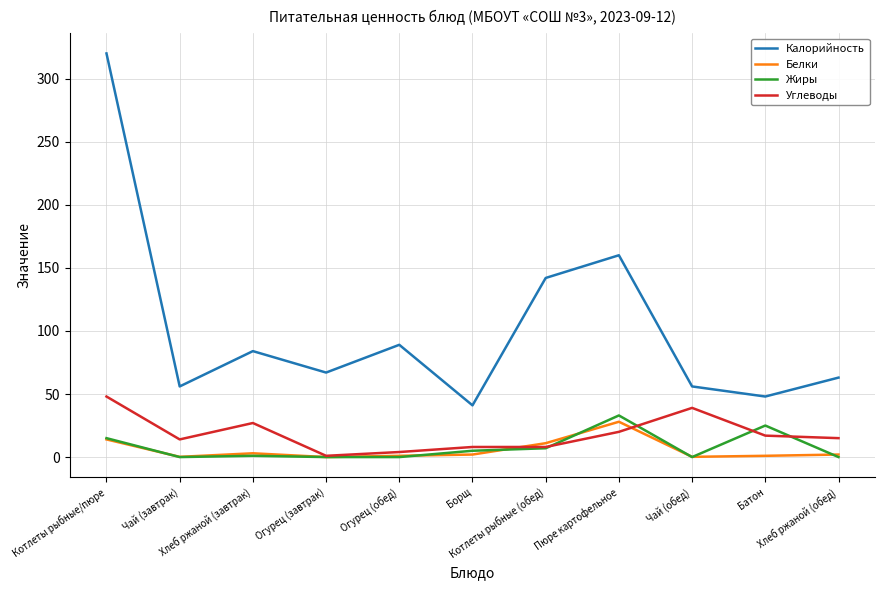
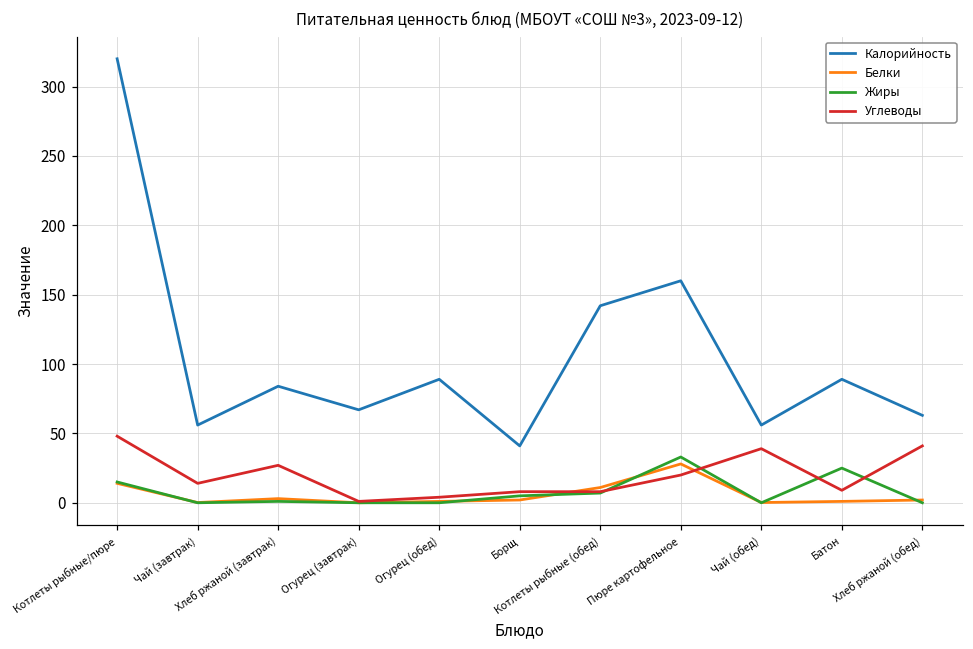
  {
    "Калорийность": {
      "Котлеты рыбные/пюре": 320,
      "Чай (завтрак)": 56,
      "Хлеб ржаной (завтрак)": 84,
      "Огурец (завтрак)": 67,
      "Огурец (обед)": 89,
      "Борщ": 41,
      "Котлеты рыбные (обед)": 142,
      "Пюре картофельное": 160,
      "Чай (обед)": 56,
-     "Батон": 48,
+     "Батон": 89,
      "Хлеб ржаной (обед)": 63
    },
    "Белки": {
      "Борщ": 2,
      "Котлеты рыбные (обед)": 11,
      "Пюре картофельное": 28,
      "Батон": 1,
      "Хлеб ржаной (обед)": 2
    },
    "Жиры": {
      "Борщ": 5,
      "Пюре картофельное": 33,
      "Батон": 25,
      "Хлеб ржаной (обед)": 0
    },
    "Углеводы": {
      "Котлеты рыбные/пюре": 48,
      "Чай (завтрак)": 14,
      "Хлеб ржаной (завтрак)": 27,
      "Огурец (обед)": 4,
      "Борщ": 8,
      "Пюре картофельное": 20,
      "Чай (обед)": 39,
-     "Батон": 17,
-     "Хлеб ржаной (обед)": 15
+     "Батон": 9,
+     "Хлеб ржаной (обед)": 41
    }
  }
